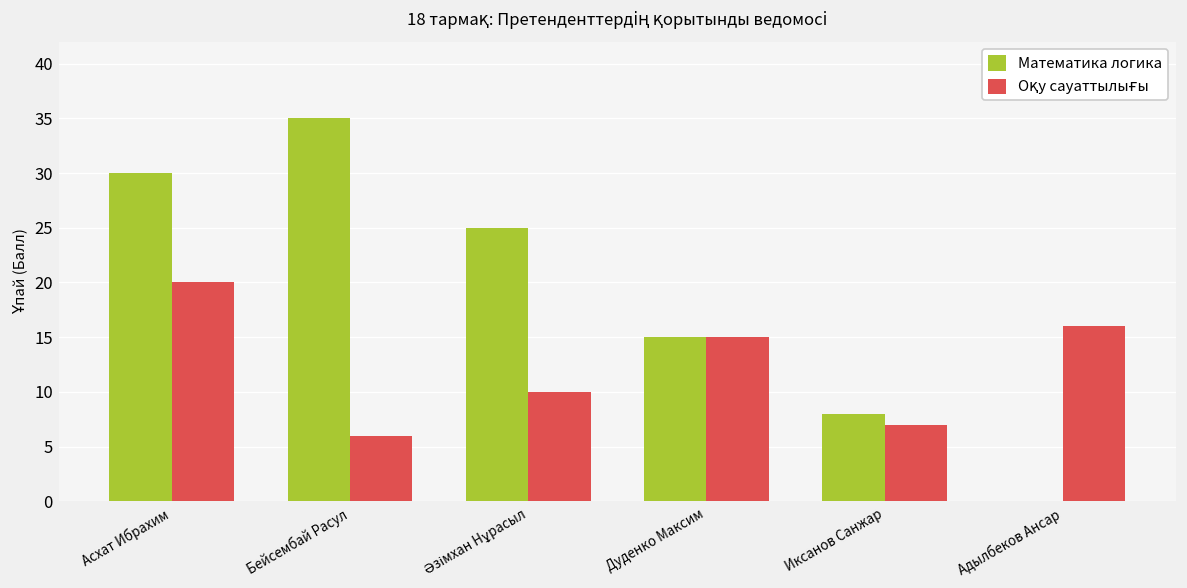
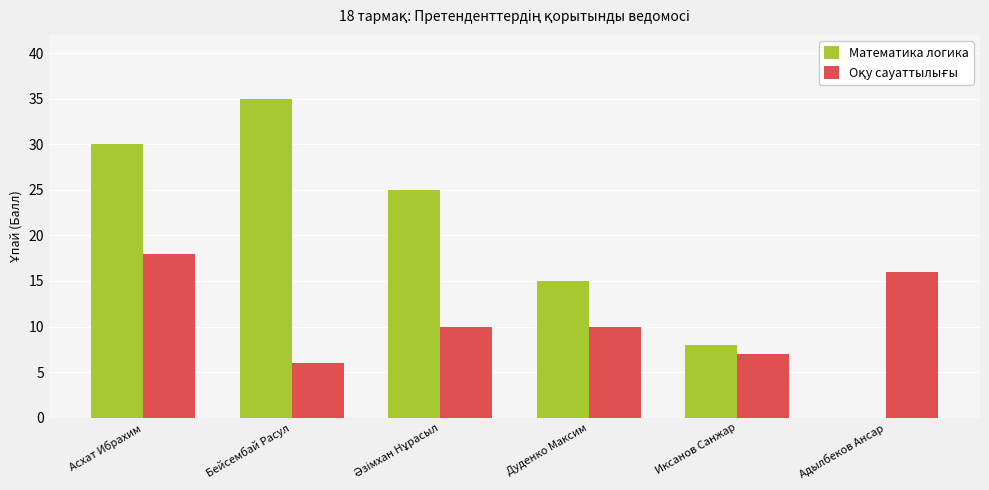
  {
    "Математика логика": {
      "Асхат Ибрахим": 30,
      "Бейсембай Расул": 35,
      "Әзімхан Нұрасыл": 25,
      "Дуденко Максим": 15,
      "Иксанов Санжар": 8,
      "Адылбеков Ансар": 0
    },
    "Оқу сауаттылығы": {
-     "Асхат Ибрахим": 20,
+     "Асхат Ибрахим": 18,
      "Бейсембай Расул": 6,
      "Әзімхан Нұрасыл": 10,
-     "Дуденко Максим": 15,
+     "Дуденко Максим": 10,
      "Иксанов Санжар": 7,
      "Адылбеков Ансар": 16
    }
  }
